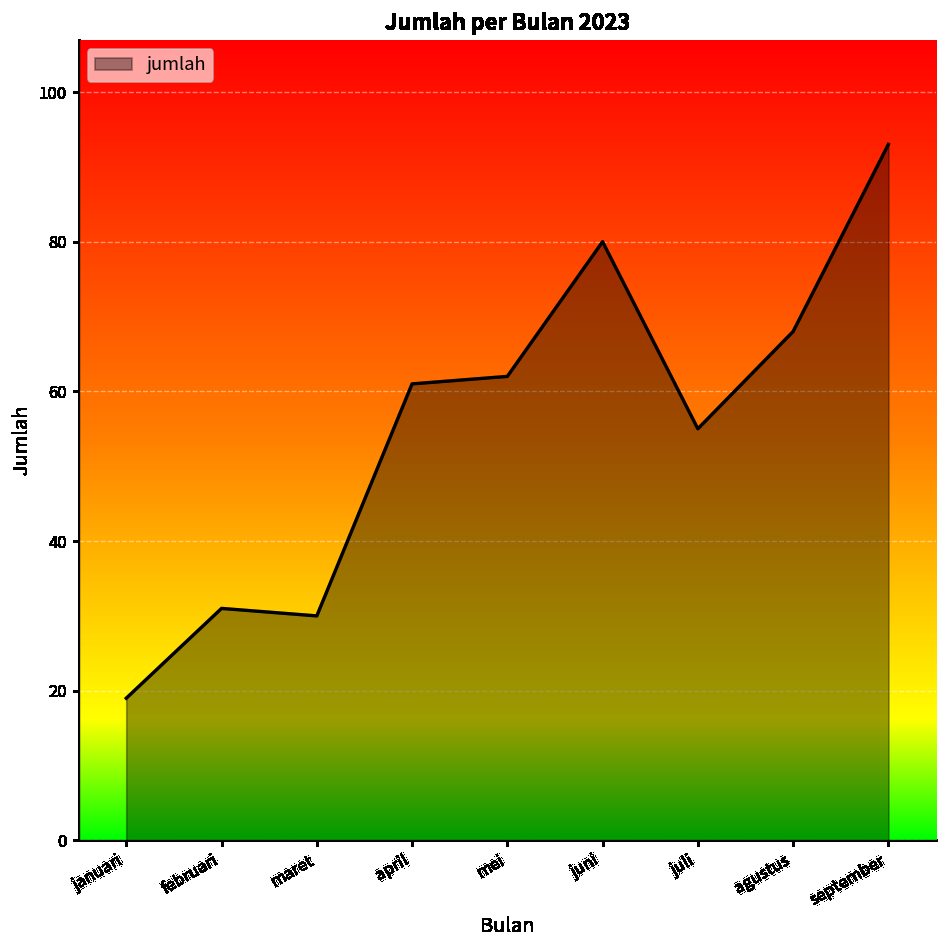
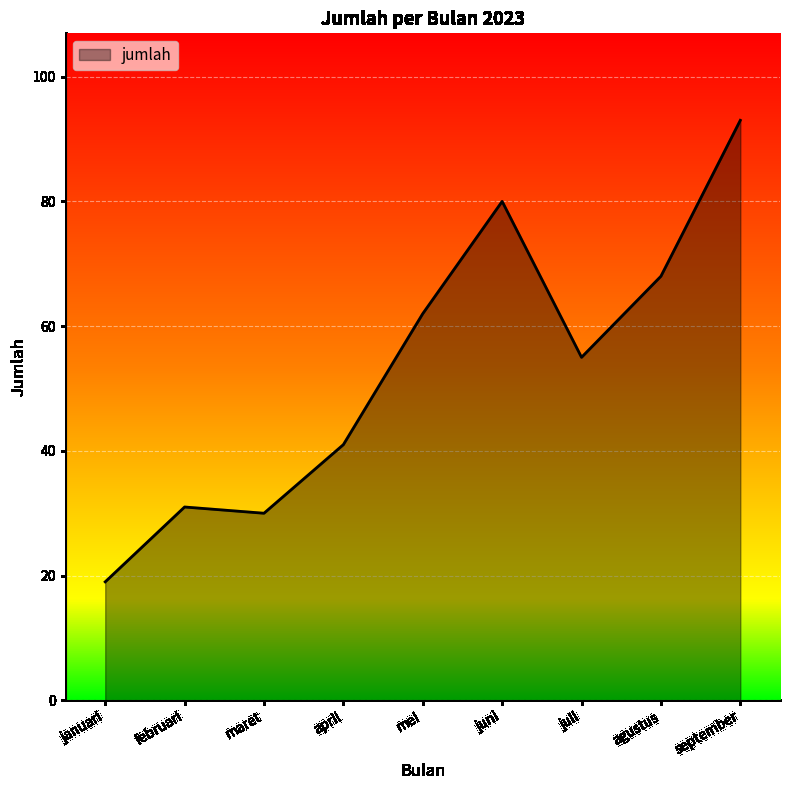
  {
    "januari": 19,
    "februari": 31,
    "maret": 30,
-   "april": 61,
+   "april": 41,
    "mei": 62,
    "juni": 80,
    "juli": 55,
    "agustus": 68,
    "september": 93
  }
